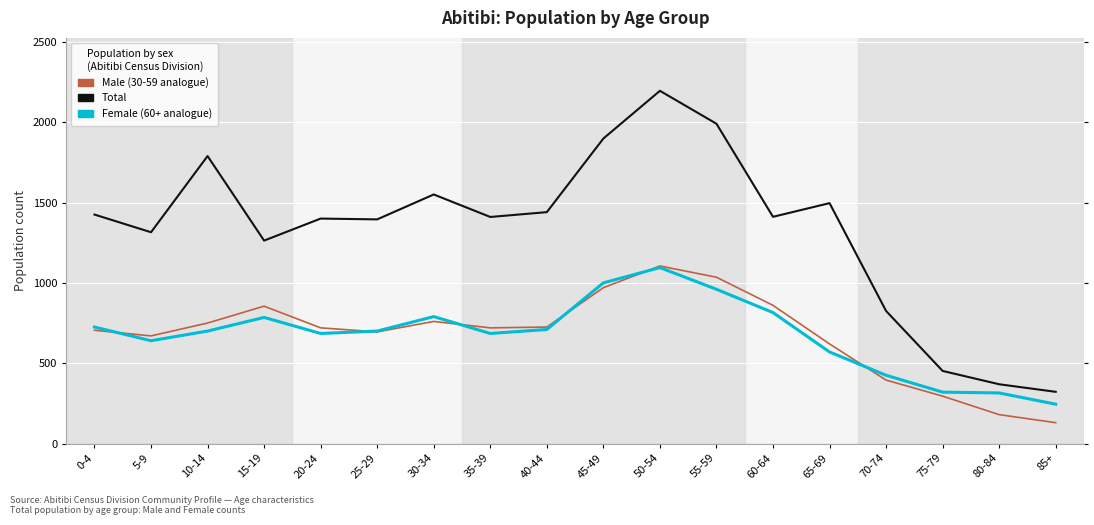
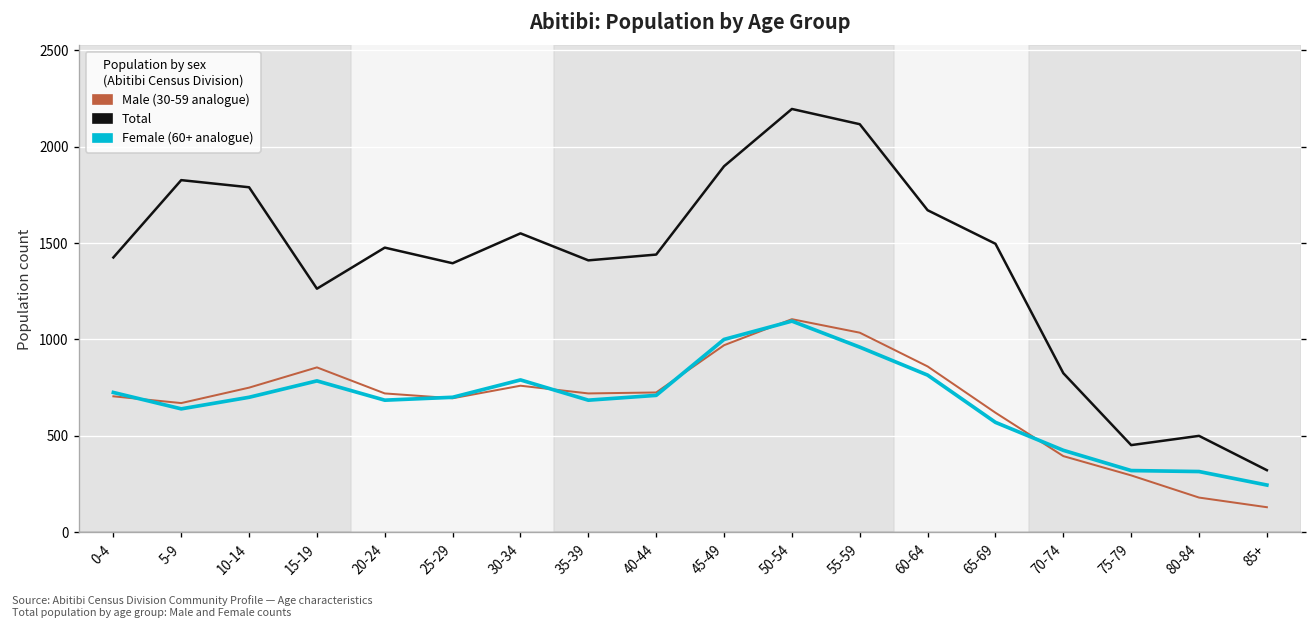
  {
    "Total": {
      "0-4": 1430,
-     "5-9": 1320,
+     "5-9": 1830,
      "10-14": 1790,
      "15-19": 1260,
-     "20-24": 1400,
+     "20-24": 1480,
      "25-29": 1400,
      "30-34": 1550,
      "35-39": 1410,
      "40-44": 1440,
      "45-49": 1900,
      "50-54": 2200,
-     "55-59": 1990,
-     "60-64": 1410,
+     "55-59": 2120,
+     "60-64": 1670,
      "65-69": 1500,
      "70-74": 830,
      "75-79": 450,
-     "80-84": 370,
+     "80-84": 500,
      "85+": 320
    }
  }
